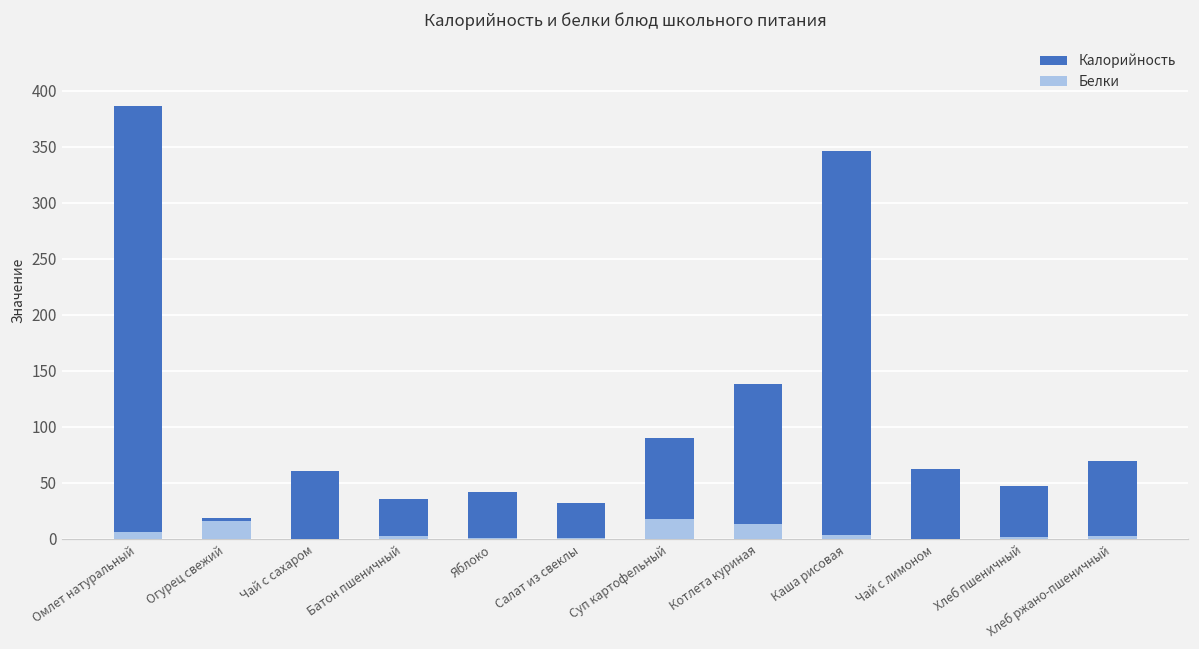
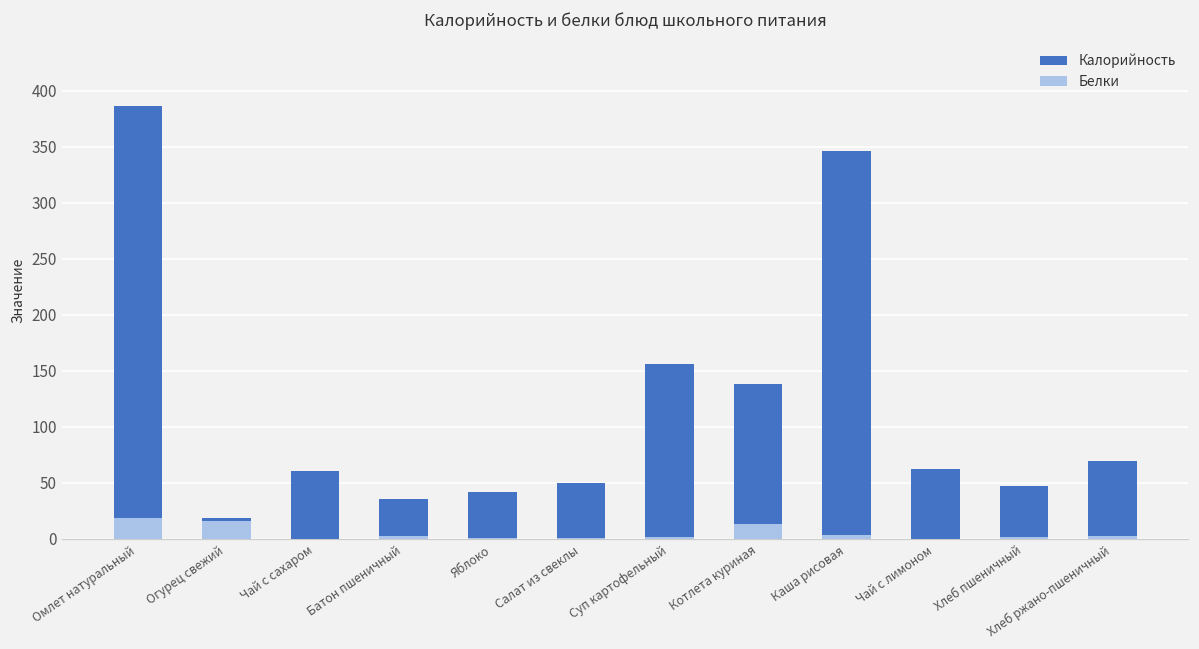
  {
    "Калорийность": {
      "Омлет натуральный": 386,
      "Огурец свежий": 19,
      "Чай с сахаром": 61,
      "Батон пшеничный": 36,
      "Яблоко": 42,
-     "Салат из свеклы": 32,
-     "Суп картофельный": 90,
+     "Салат из свеклы": 50,
+     "Суп картофельный": 157,
      "Котлета куриная": 138,
      "Каша рисовая": 346,
      "Чай с лимоном": 63,
      "Хлеб пшеничный": 47,
      "Хлеб ржано-пшеничный": 70
    },
    "Белки": {
-     "Омлет натуральный": 6,
-     "Суп картофельный": 18
+     "Омлет натуральный": 19,
+     "Суп картофельный": 2
    }
  }
